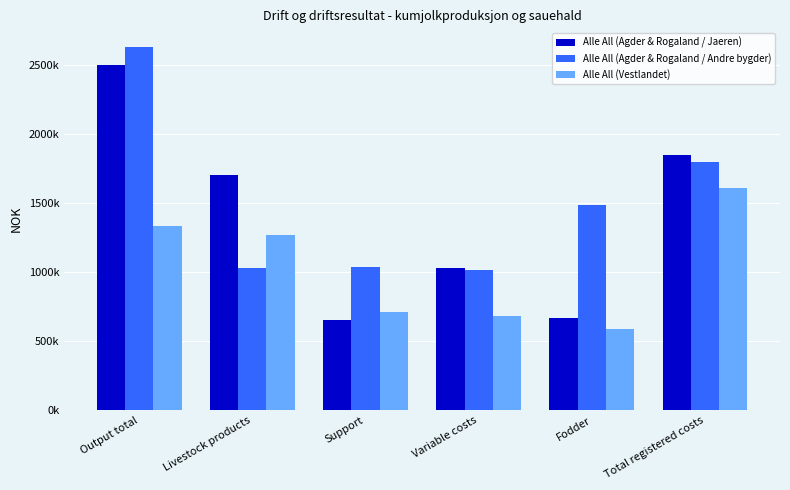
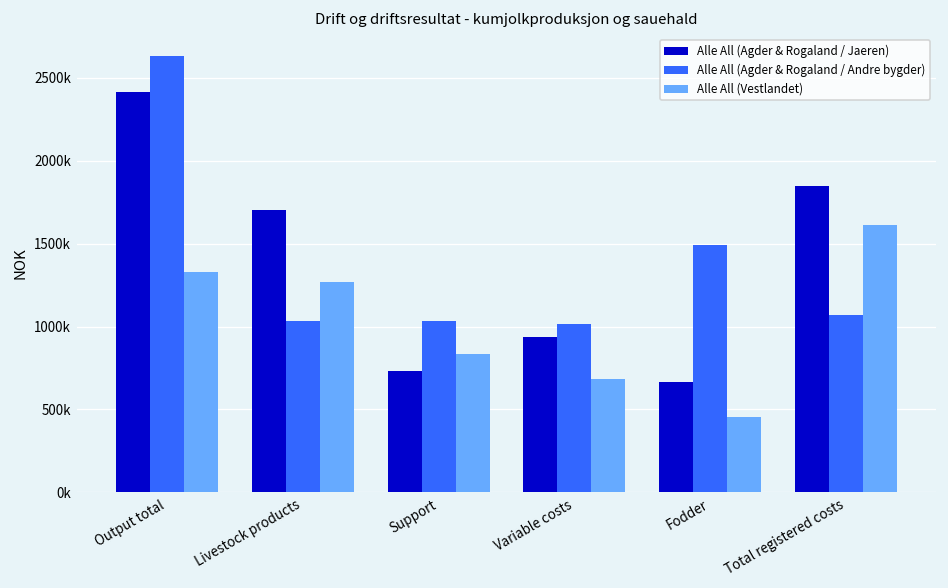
  {
    "Alle All (Agder & Rogaland / Jaeren)": {
-     "Output total": 2500000,
+     "Output total": 2420000,
      "Livestock products": 1700000,
-     "Support": 650000,
-     "Variable costs": 1030000,
+     "Support": 730000,
+     "Variable costs": 940000,
      "Fodder": 670000,
      "Total registered costs": 1840000
    },
    "Alle All (Agder & Rogaland / Andre bygder)": {
      "Output total": 2630000,
      "Livestock products": 1030000,
      "Support": 1030000,
      "Variable costs": 1010000,
      "Fodder": 1490000,
-     "Total registered costs": 1800000
+     "Total registered costs": 1070000
    },
    "Alle All (Vestlandet)": {
      "Output total": 1330000,
      "Livestock products": 1270000,
-     "Support": 710000,
+     "Support": 830000,
      "Variable costs": 680000,
-     "Fodder": 590000,
+     "Fodder": 460000,
      "Total registered costs": 1610000
    }
  }
